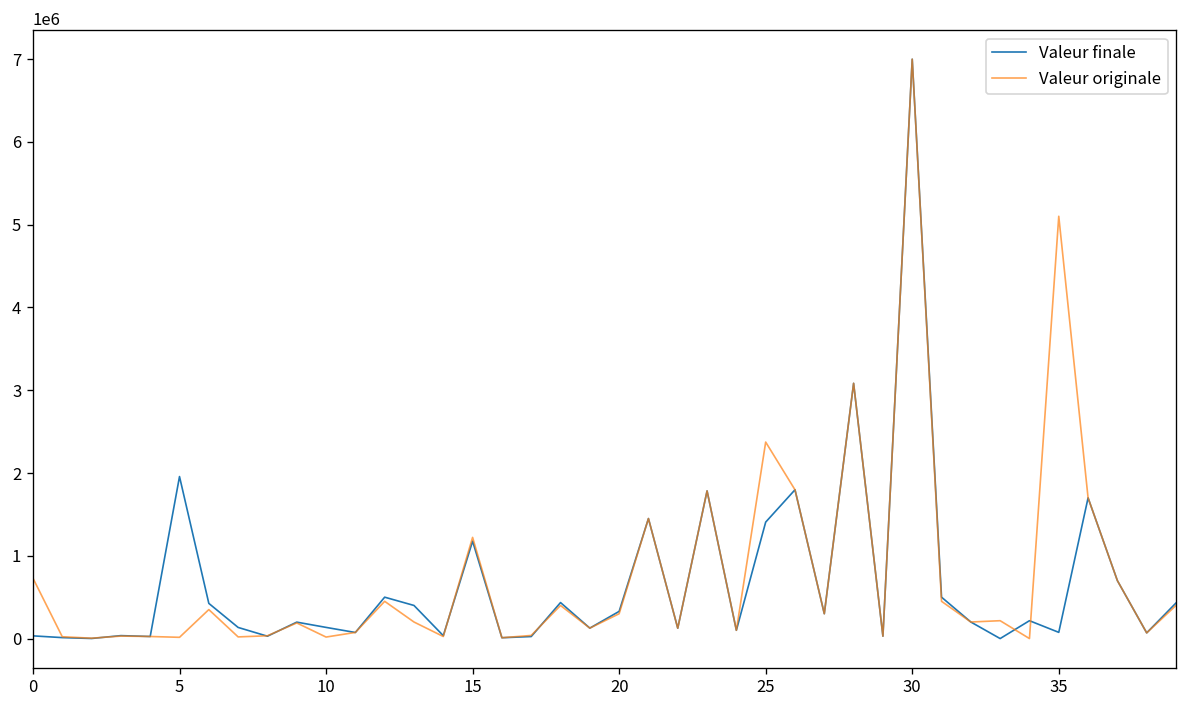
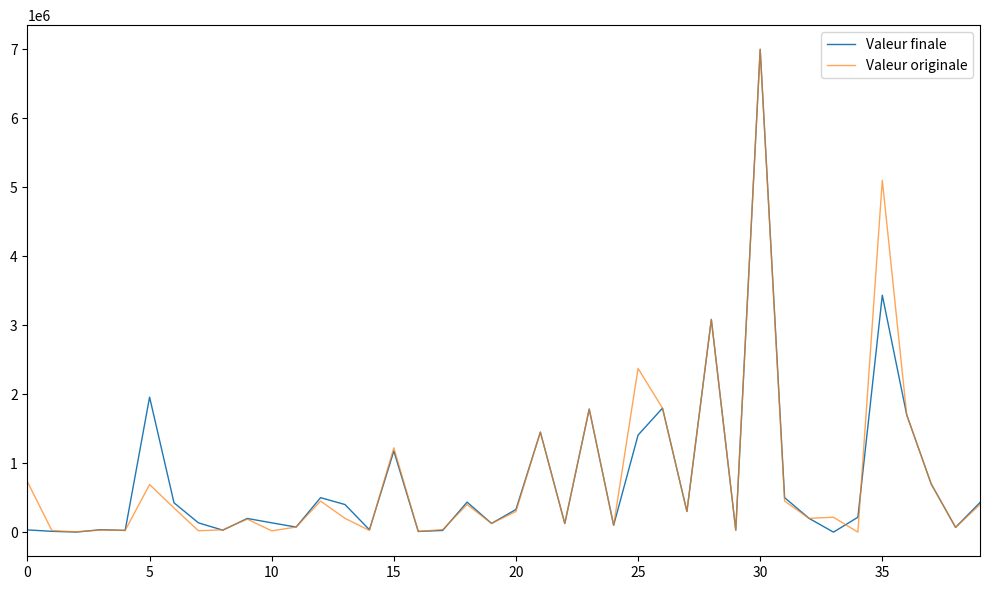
  {
    "Valeur finale": {
      "0": 0,
      "5": 2000000,
      "10": 100000,
      "15": 1200000,
      "25": 1400000,
-     "35": 100000
+     "35": 3400000
    },
    "Valeur originale": {
      "0": 700000,
-     "5": 0,
+     "5": 700000,
      "10": 0,
      "15": 1200000,
      "25": 2400000,
      "35": 5100000
    }
  }
